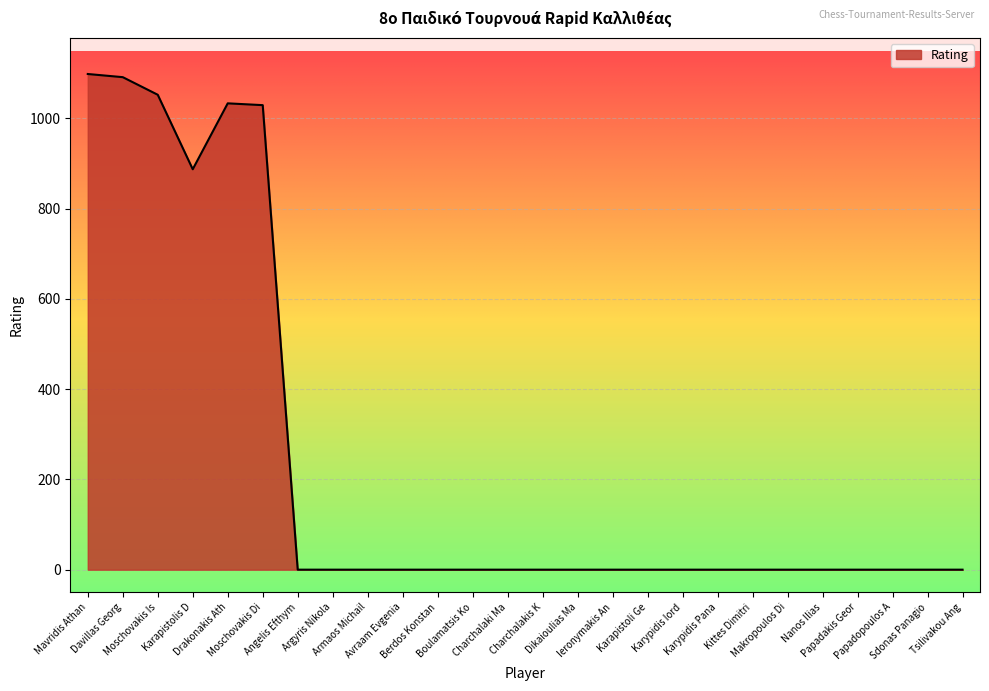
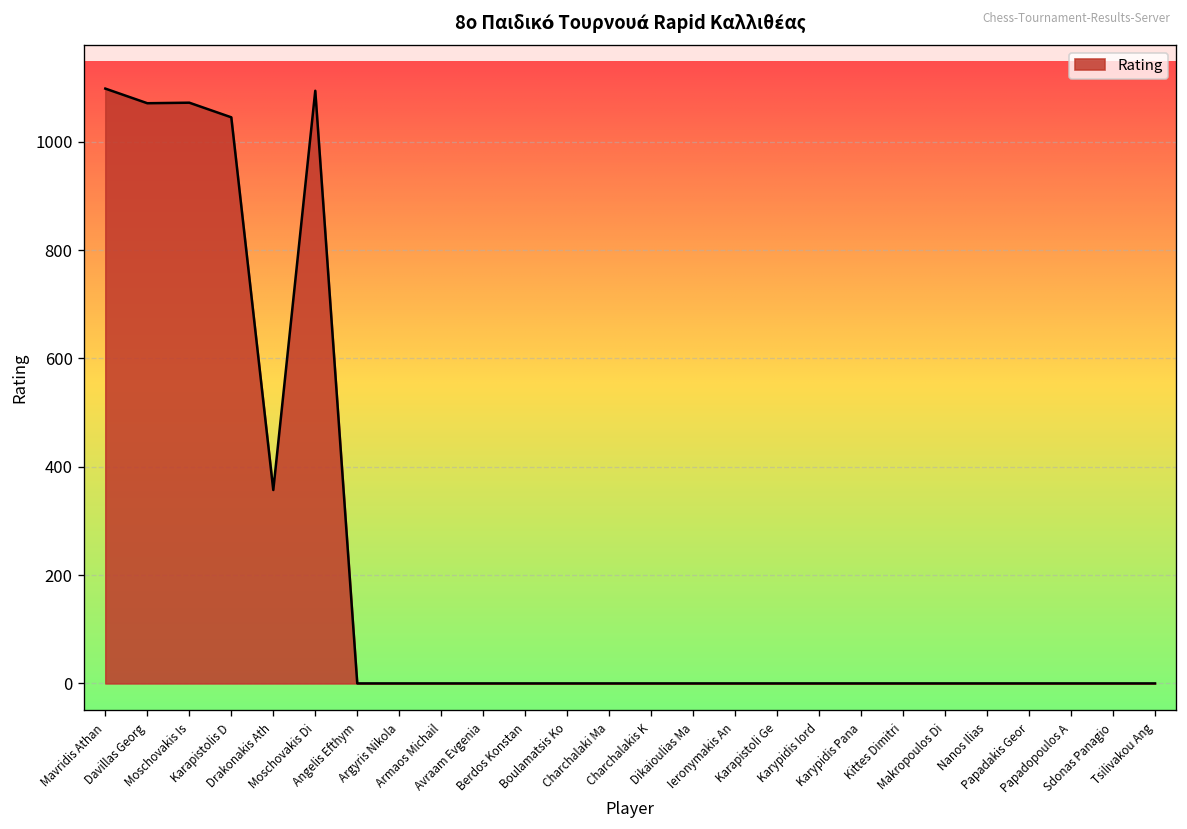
  {
    "Mavridis Athan": 1100,
-   "Davillas Georg": 1090,
-   "Moschovakis Is": 1050,
-   "Karapistolis D": 890,
-   "Drakonakis Ath": 1030,
-   "Moschovakis Di": 1030,
+   "Davillas Georg": 1070,
+   "Moschovakis Is": 1070,
+   "Karapistolis D": 1050,
+   "Drakonakis Ath": 360,
+   "Moschovakis Di": 1090,
    "Angelis Efthym": 0,
    "Argyris Nikola": 0,
    "Armaos Michail": 0,
    "Avraam Evgenia": 0,
    "Berdos Konstan": 0,
    "Boulamatsis Ko": 0,
    "Charchalaki Ma": 0,
    "Charchalakis K": 0,
    "Dikaioulias Ma": 0,
    "Ieronymakis An": 0,
    "Karapistoli Ge": 0,
    "Karypidis Iord": 0,
    "Karypidis Pana": 0,
    "Kittes Dimitri": 0,
    "Makropoulos Di": 0,
    "Nanos Ilias": 0,
    "Papadakis Geor": 0,
    "Papadopoulos A": 0,
    "Sdonas Panagio": 0,
    "Tsilivakou Ang": 0
  }
